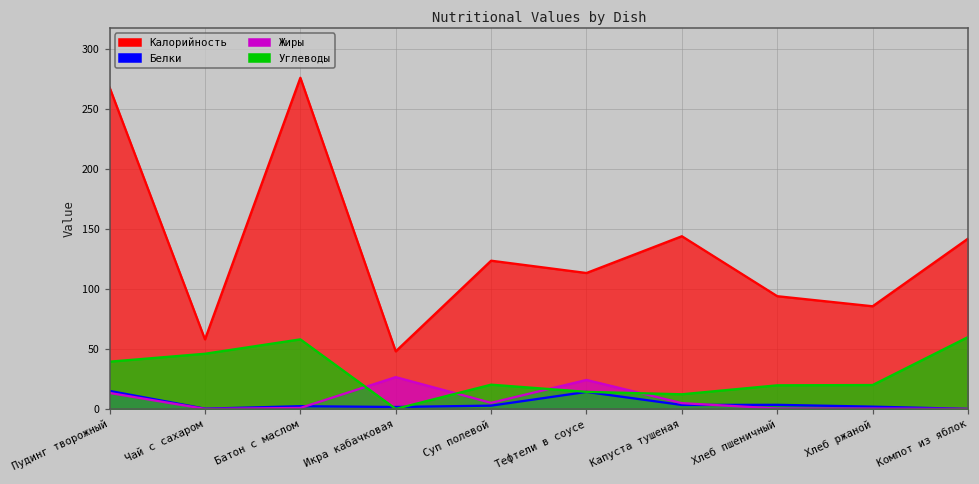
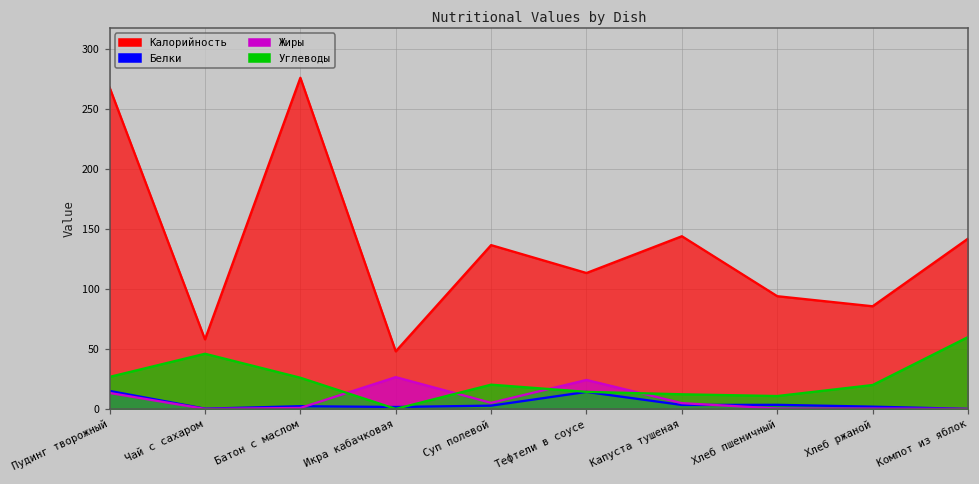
  {
    "Калорийность": {
      "Пудинг творожный": 268,
      "Чай с сахаром": 58,
      "Батон с маслом": 276,
      "Икра кабачковая": 48,
-     "Суп полевой": 124,
+     "Суп полевой": 137,
      "Тефтели в соусе": 113,
      "Капуста тушеная": 144,
      "Хлеб пшеничный": 94,
      "Хлеб ржаной": 86,
      "Компот из яблок": 142
    },
    "Белки": {
      "Суп полевой": 3,
      "Хлеб пшеничный": 3
    },
    "Жиры": {
      "Икра кабачковая": 27,
      "Суп полевой": 5,
      "Тефтели в соусе": 24,
      "Хлеб пшеничный": 0
    },
    "Углеводы": {
-     "Пудинг творожный": 39,
+     "Пудинг творожный": 27,
      "Чай с сахаром": 46,
-     "Батон с маслом": 58,
+     "Батон с маслом": 26,
      "Суп полевой": 20,
      "Капуста тушеная": 12,
-     "Хлеб пшеничный": 20,
+     "Хлеб пшеничный": 11,
      "Хлеб ржаной": 20,
      "Компот из яблок": 60
    }
  }
